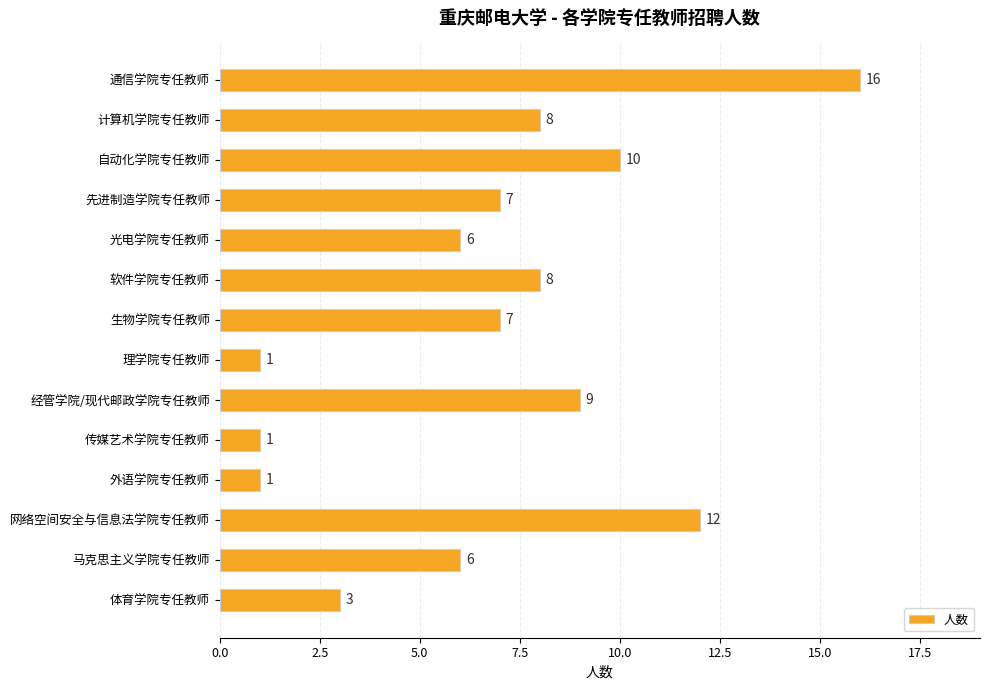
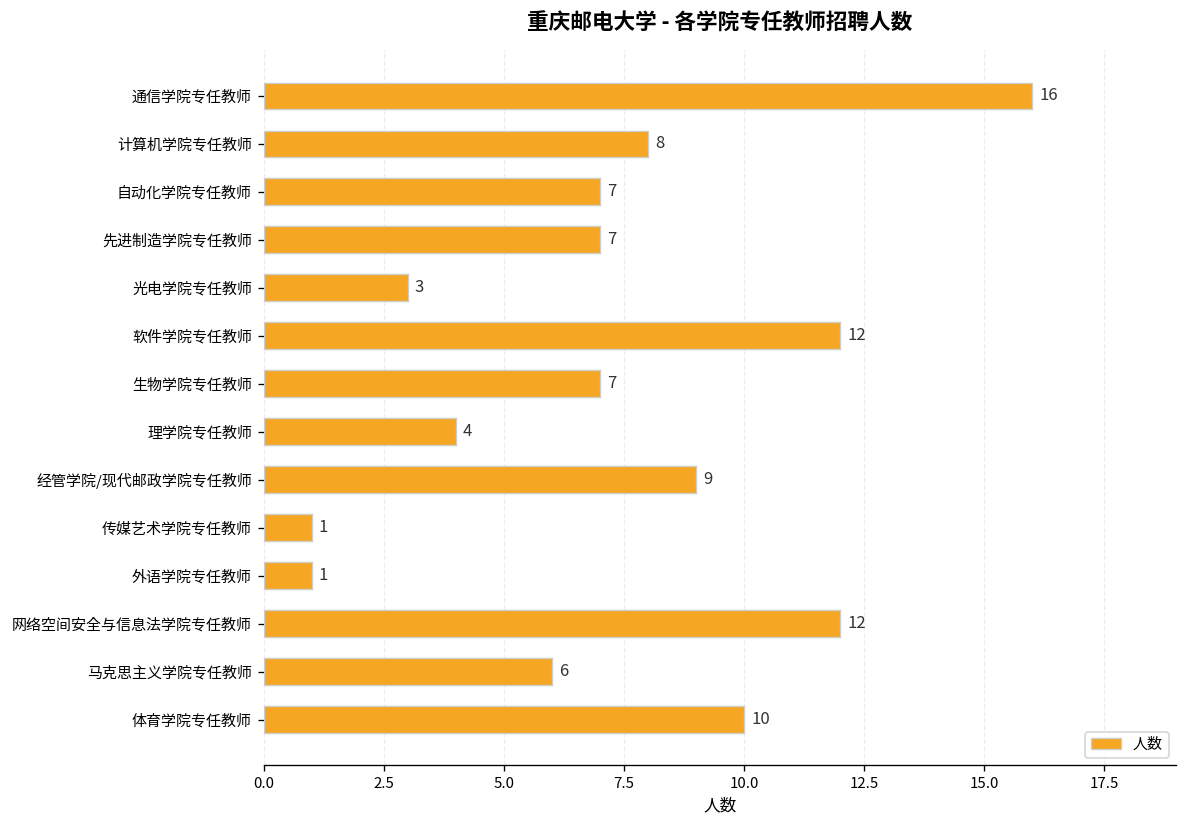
  {
    "通信学院专任教师": 16,
    "计算机学院专任教师": 8,
-   "自动化学院专任教师": 10,
+   "自动化学院专任教师": 7,
    "先进制造学院专任教师": 7,
-   "光电学院专任教师": 6,
-   "软件学院专任教师": 8,
+   "光电学院专任教师": 3,
+   "软件学院专任教师": 12,
    "生物学院专任教师": 7,
-   "理学院专任教师": 1,
+   "理学院专任教师": 4,
    "经管学院/现代邮政学院专任教师": 9,
    "传媒艺术学院专任教师": 1,
    "外语学院专任教师": 1,
    "网络空间安全与信息法学院专任教师": 12,
    "马克思主义学院专任教师": 6,
-   "体育学院专任教师": 3
+   "体育学院专任教师": 10
  }
